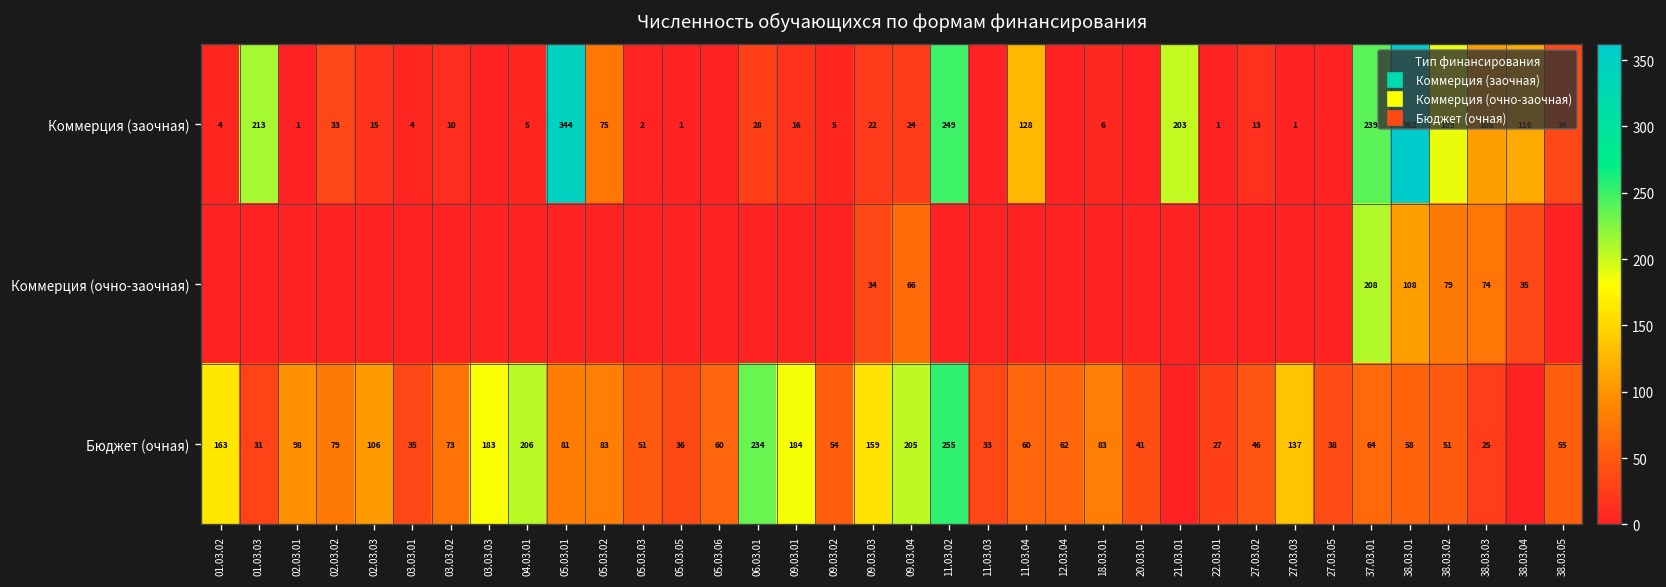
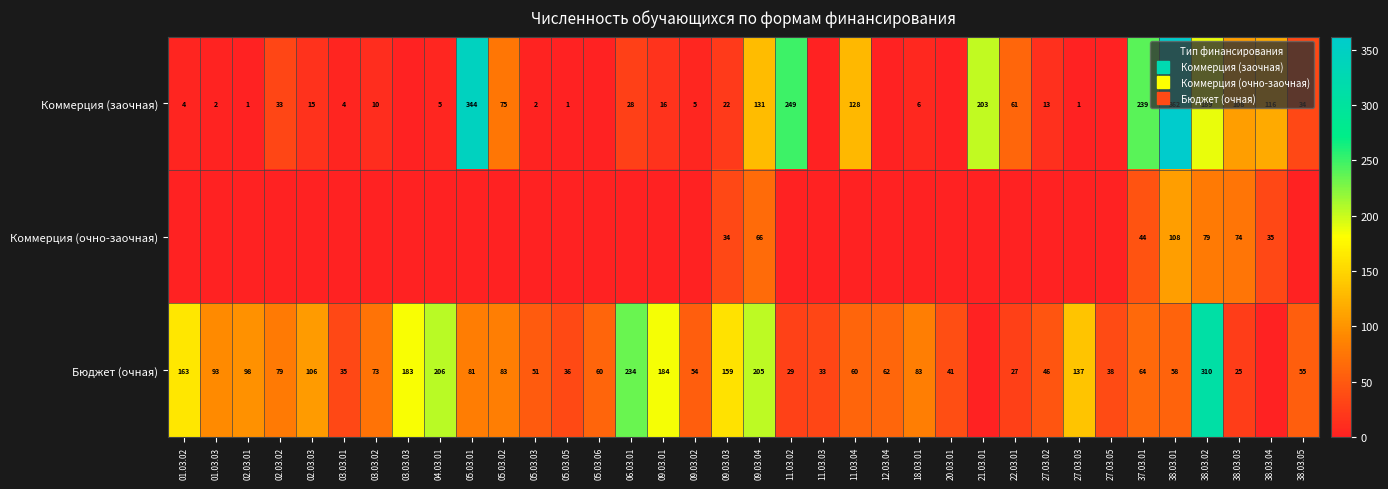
  {
    "Коммерция (заочная)": {
      "01.03.02": 4,
-     "01.03.03": 213,
+     "01.03.03": 2,
      "02.03.01": 1,
      "02.03.02": 33,
      "02.03.03": 15,
      "03.03.01": 4,
      "03.03.02": 10,
      "04.03.01": 5,
      "05.03.01": 344,
      "05.03.02": 75,
      "05.03.03": 2,
      "05.03.05": 1,
      "06.03.01": 28,
      "09.03.01": 16,
      "09.03.02": 5,
      "09.03.03": 22,
-     "09.03.04": 24,
+     "09.03.04": 131,
      "11.03.02": 249,
      "11.03.04": 128,
      "18.03.01": 6,
      "21.03.01": 203,
-     "22.03.01": 1,
+     "22.03.01": 61,
      "27.03.02": 13,
      "27.03.03": 1,
      "37.03.01": 239
    },
    "Коммерция (очно-заочная)": {
      "09.03.03": 34,
      "09.03.04": 66,
-     "37.03.01": 208,
+     "37.03.01": 44,
      "38.03.01": 108,
      "38.03.02": 79,
      "38.03.03": 74,
      "38.03.04": 35
    },
    "Бюджет (очная)": {
      "01.03.02": 163,
-     "01.03.03": 31,
+     "01.03.03": 93,
      "02.03.01": 98,
      "02.03.02": 79,
      "02.03.03": 106,
      "03.03.01": 35,
      "03.03.02": 73,
      "03.03.03": 183,
      "04.03.01": 206,
      "05.03.01": 81,
      "05.03.02": 83,
      "05.03.03": 51,
      "05.03.05": 36,
      "05.03.06": 60,
      "06.03.01": 234,
      "09.03.01": 184,
      "09.03.02": 54,
      "09.03.03": 159,
      "09.03.04": 205,
-     "11.03.02": 255,
+     "11.03.02": 29,
      "11.03.03": 33,
      "11.03.04": 60,
      "12.03.04": 62,
      "18.03.01": 83,
      "20.03.01": 41,
      "22.03.01": 27,
      "27.03.02": 46,
      "27.03.03": 137,
      "27.03.05": 38,
      "37.03.01": 64,
      "38.03.01": 58,
-     "38.03.02": 51,
+     "38.03.02": 310,
      "38.03.03": 25,
      "38.03.05": 55
    }
  }
